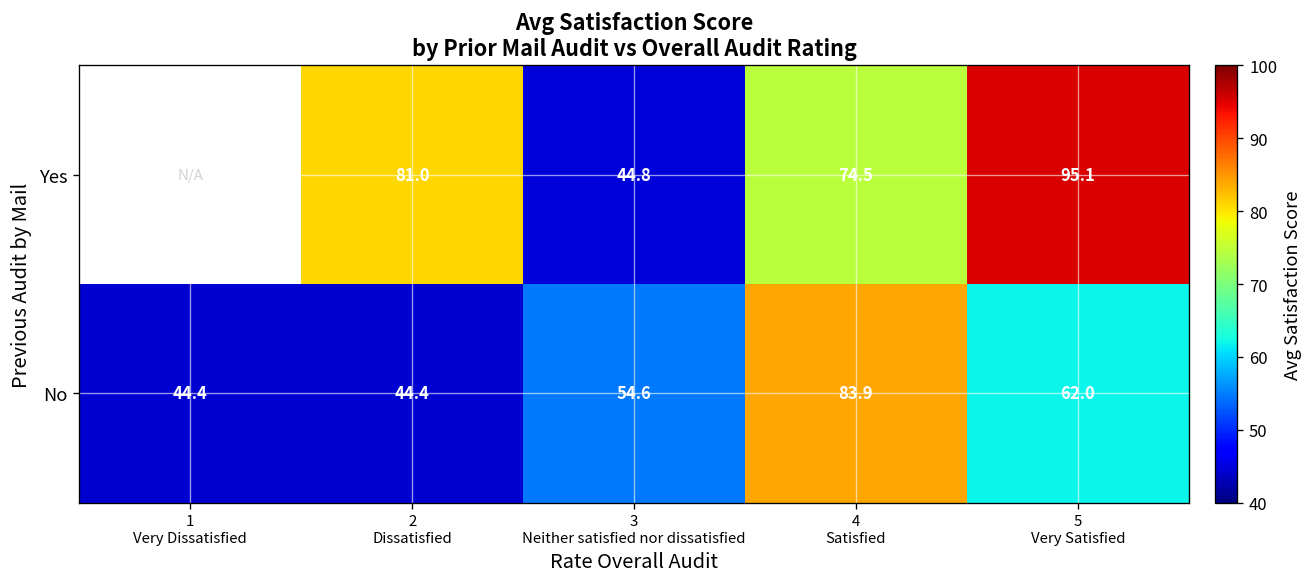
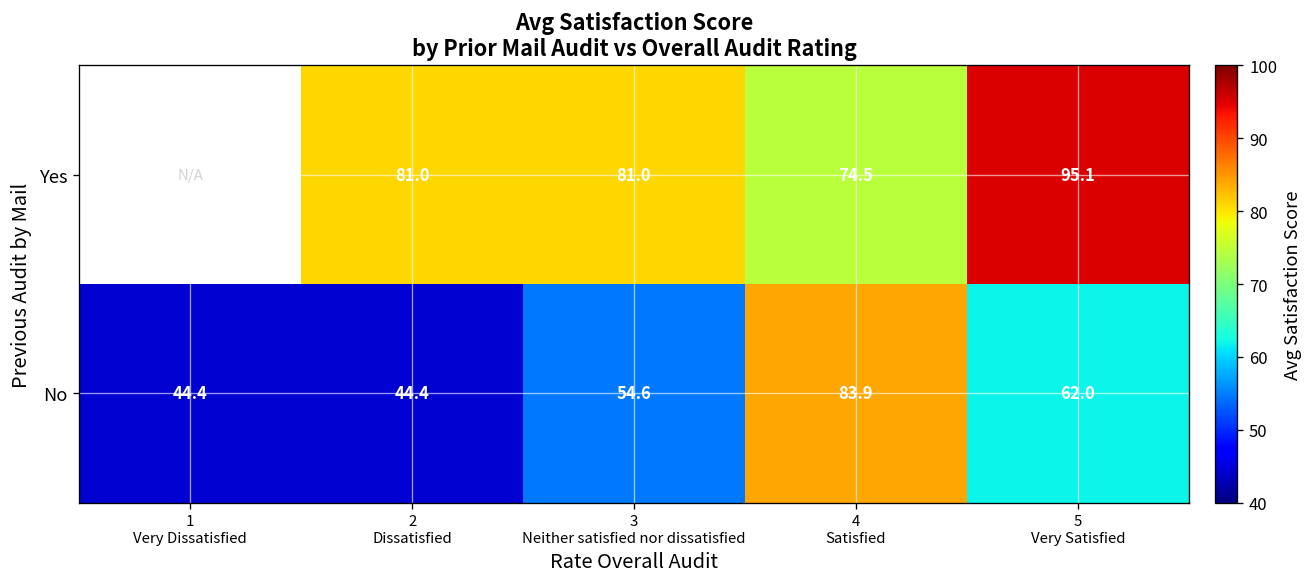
  {
    "Yes": {
      "2 Dissatisfied": 81.0,
-     "3 Neither satisfied nor dissatisfied": 44.8,
+     "3 Neither satisfied nor dissatisfied": 81.0,
      "4 Satisfied": 74.5,
      "5 Very Satisfied": 95.1
    },
    "No": {
      "1 Very Dissatisfied": 44.4,
      "2 Dissatisfied": 44.4,
      "3 Neither satisfied nor dissatisfied": 54.6,
      "4 Satisfied": 83.9,
      "5 Very Satisfied": 62.0
    }
  }
